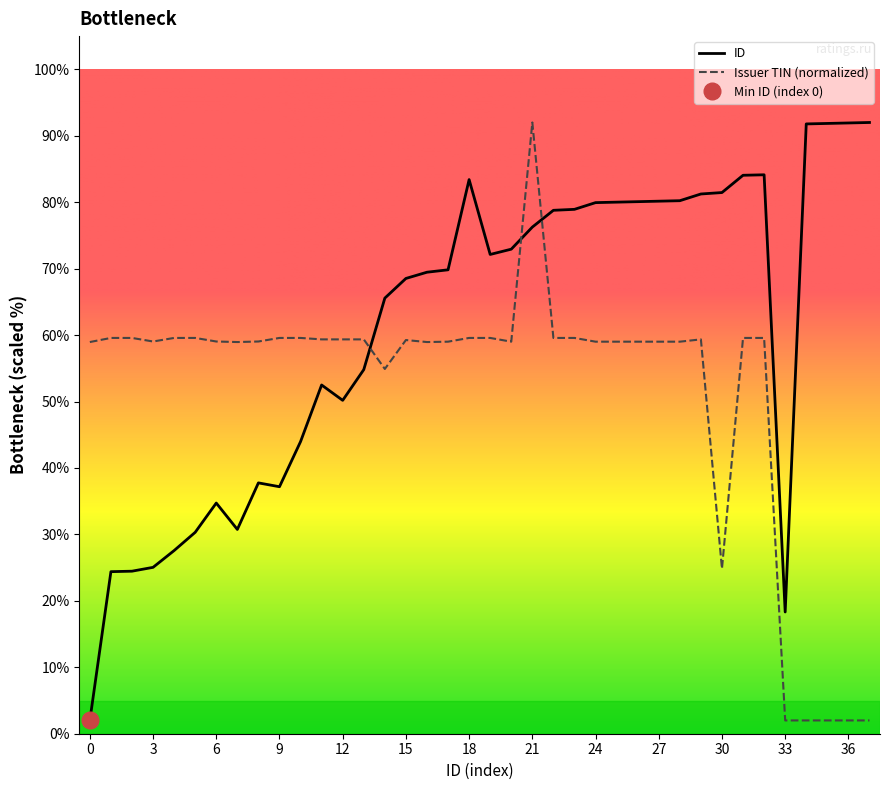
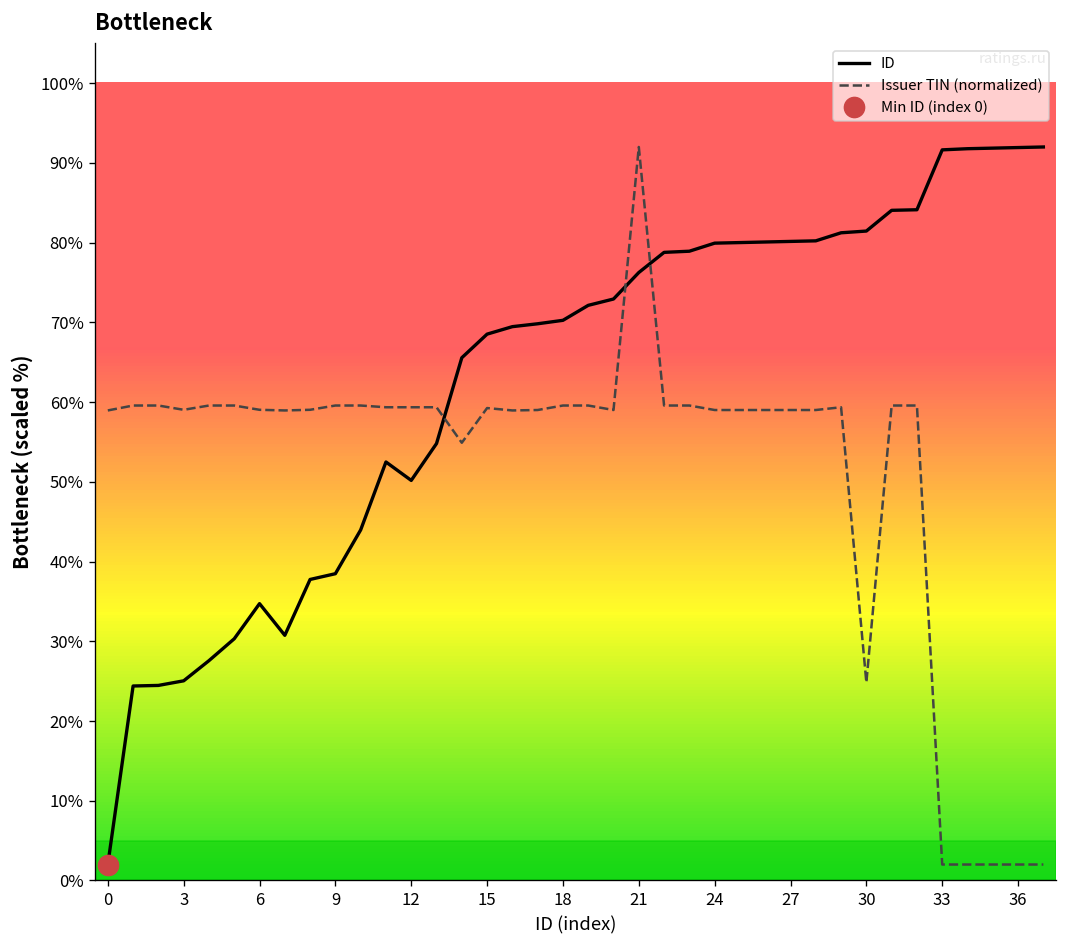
  {
    "ID": {
      "3": "25%",
      "6": "35%",
-     "9": "37%",
+     "9": "38%",
      "12": "50%",
      "15": "69%",
-     "18": "83%",
+     "18": "70%",
      "21": "76%",
      "24": "80%",
      "27": "80%",
      "30": "81%",
-     "33": "18%",
+     "33": "92%",
      "36": "92%"
    },
    "Issuer TIN (normalized)": {
      "0": "59%",
      "3": "59%",
      "6": "59%",
      "9": "60%",
      "12": "59%",
      "15": "59%",
      "18": "60%",
      "21": "92%",
      "24": "59%",
      "27": "59%",
      "30": "25%",
      "33": "2%",
      "36": "2%"
    }
  }
